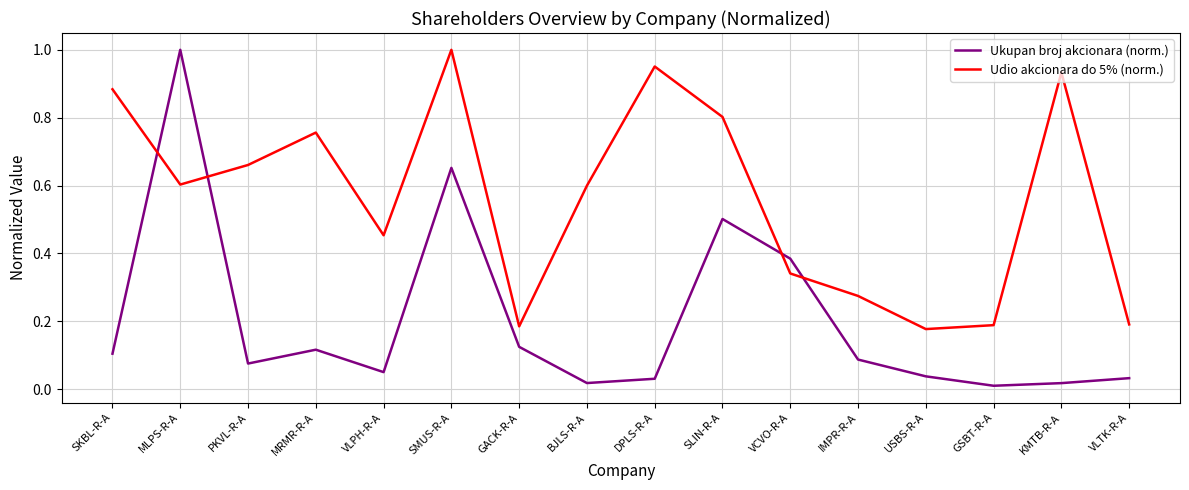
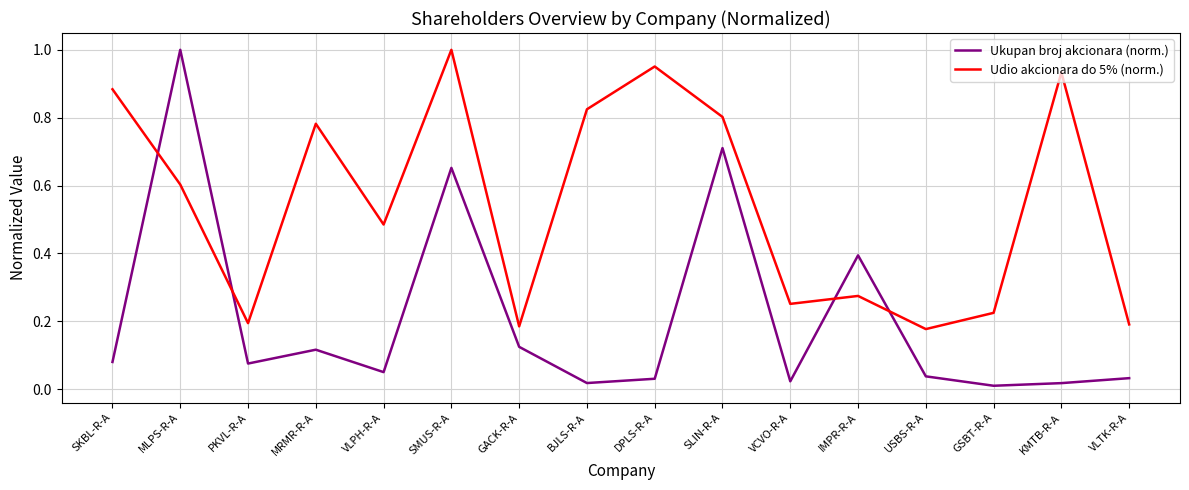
  {
    "Ukupan broj akcionara (norm.)": {
-     "SKBL-R-A": 0.10,
+     "SKBL-R-A": 0.08,
      "MLPS-R-A": 1.00,
      "PKVL-R-A": 0.08,
      "MRMR-R-A": 0.12,
      "VLPH-R-A": 0.05,
      "SMUS-R-A": 0.65,
      "GACK-R-A": 0.12,
      "BJLS-R-A": 0.02,
      "DPLS-R-A": 0.03,
-     "SLIN-R-A": 0.50,
-     "VCVO-R-A": 0.38,
-     "IMPR-R-A": 0.09,
+     "SLIN-R-A": 0.71,
+     "VCVO-R-A": 0.02,
+     "IMPR-R-A": 0.39,
      "USBS-R-A": 0.04,
      "GSBT-R-A": 0.01,
      "KMTB-R-A": 0.02,
      "VLTK-R-A": 0.03
    },
    "Udio akcionara do 5% (norm.)": {
      "SKBL-R-A": 0.88,
      "MLPS-R-A": 0.60,
-     "PKVL-R-A": 0.66,
-     "MRMR-R-A": 0.76,
-     "VLPH-R-A": 0.45,
+     "PKVL-R-A": 0.19,
+     "MRMR-R-A": 0.78,
+     "VLPH-R-A": 0.49,
      "SMUS-R-A": 1.00,
      "GACK-R-A": 0.18,
-     "BJLS-R-A": 0.60,
+     "BJLS-R-A": 0.82,
      "DPLS-R-A": 0.95,
      "SLIN-R-A": 0.80,
-     "VCVO-R-A": 0.34,
+     "VCVO-R-A": 0.25,
      "IMPR-R-A": 0.27,
      "USBS-R-A": 0.18,
-     "GSBT-R-A": 0.19,
+     "GSBT-R-A": 0.22,
      "VLTK-R-A": 0.19
    }
  }
